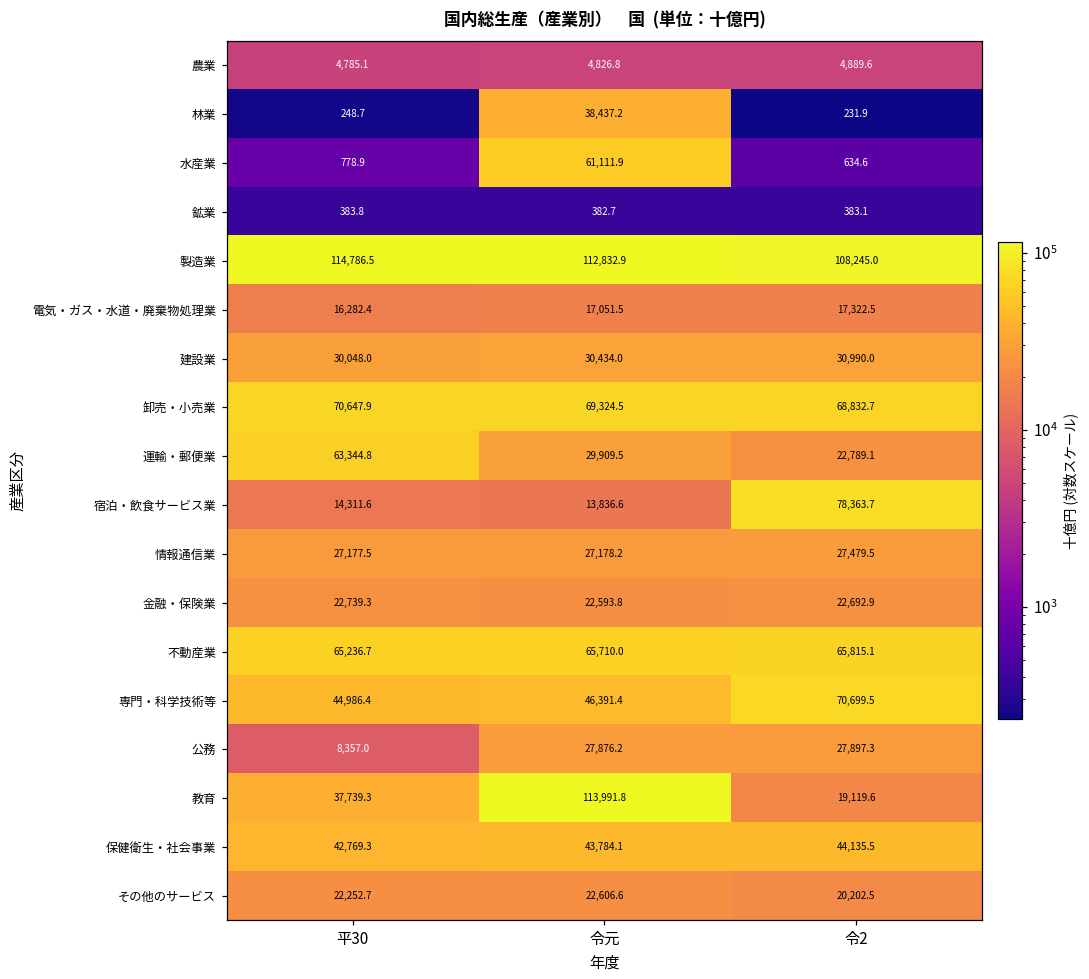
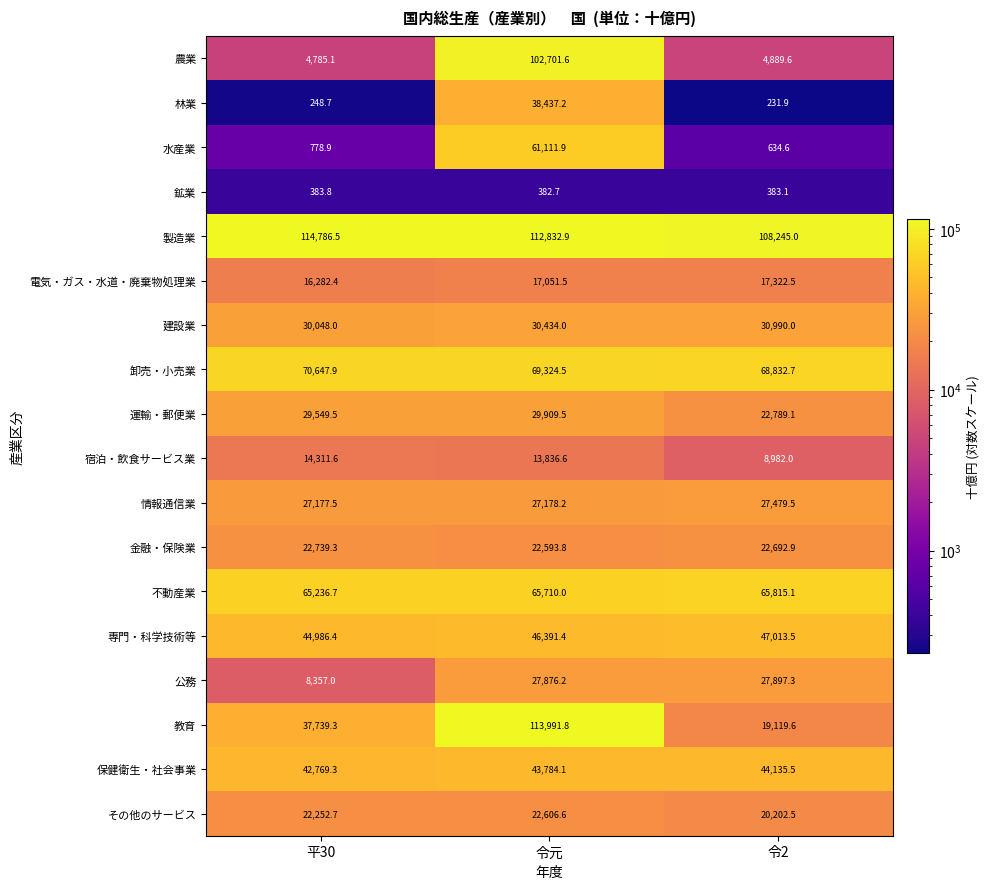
  {
    "農業": {
      "平30": "4,785.1",
-     "令元": "4,826.8",
+     "令元": "102,701.6",
      "令2": "4,889.6"
    },
    "林業": {
      "平30": "248.7",
      "令元": "38,437.2",
      "令2": "231.9"
    },
    "水産業": {
      "平30": "778.9",
      "令元": "61,111.9",
      "令2": "634.6"
    },
    "鉱業": {
      "平30": "383.8",
      "令元": "382.7",
      "令2": "383.1"
    },
    "製造業": {
      "平30": "114,786.5",
      "令元": "112,832.9",
      "令2": "108,245.0"
    },
    "電気・ガス・水道・廃棄物処理業": {
      "平30": "16,282.4",
      "令元": "17,051.5",
      "令2": "17,322.5"
    },
    "建設業": {
      "平30": "30,048.0",
      "令元": "30,434.0",
      "令2": "30,990.0"
    },
    "卸売・小売業": {
      "平30": "70,647.9",
      "令元": "69,324.5",
      "令2": "68,832.7"
    },
    "運輸・郵便業": {
-     "平30": "63,344.8",
+     "平30": "29,549.5",
      "令元": "29,909.5",
      "令2": "22,789.1"
    },
    "宿泊・飲食サービス業": {
      "平30": "14,311.6",
      "令元": "13,836.6",
-     "令2": "78,363.7"
+     "令2": "8,982.0"
    },
    "情報通信業": {
      "平30": "27,177.5",
      "令元": "27,178.2",
      "令2": "27,479.5"
    },
    "金融・保険業": {
      "平30": "22,739.3",
      "令元": "22,593.8",
      "令2": "22,692.9"
    },
    "不動産業": {
      "平30": "65,236.7",
      "令元": "65,710.0",
      "令2": "65,815.1"
    },
    "専門・科学技術等": {
      "平30": "44,986.4",
      "令元": "46,391.4",
-     "令2": "70,699.5"
+     "令2": "47,013.5"
    },
    "公務": {
      "平30": "8,357.0",
      "令元": "27,876.2",
      "令2": "27,897.3"
    },
    "教育": {
      "平30": "37,739.3",
      "令元": "113,991.8",
      "令2": "19,119.6"
    },
    "保健衛生・社会事業": {
      "平30": "42,769.3",
      "令元": "43,784.1",
      "令2": "44,135.5"
    },
    "その他のサービス": {
      "平30": "22,252.7",
      "令元": "22,606.6",
      "令2": "20,202.5"
    }
  }
